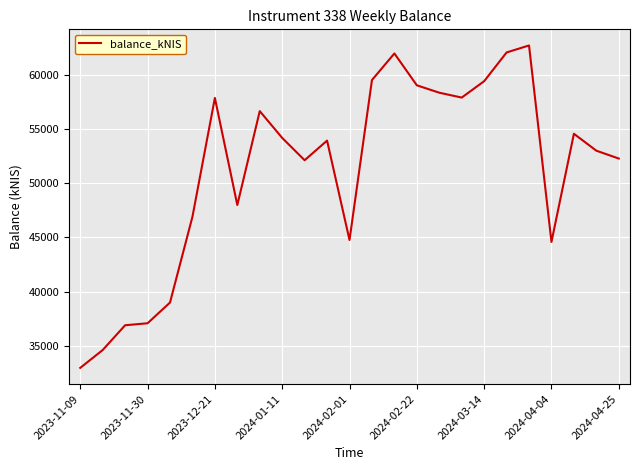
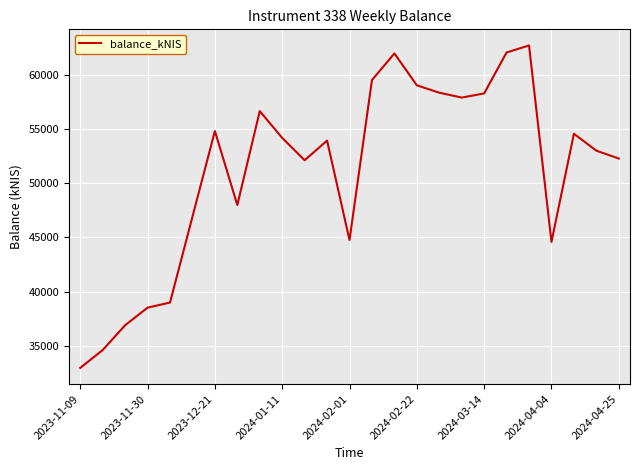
  {
    "2023-11-09": 33000,
-   "2023-11-30": 37100,
-   "2023-12-21": 57900,
+   "2023-11-30": 38500,
+   "2023-12-21": 54800,
    "2024-01-11": 54200,
    "2024-02-01": 44800,
    "2024-02-22": 59000,
-   "2024-03-14": 59400,
+   "2024-03-14": 58300,
    "2024-04-04": 44600,
    "2024-04-25": 52300
  }
